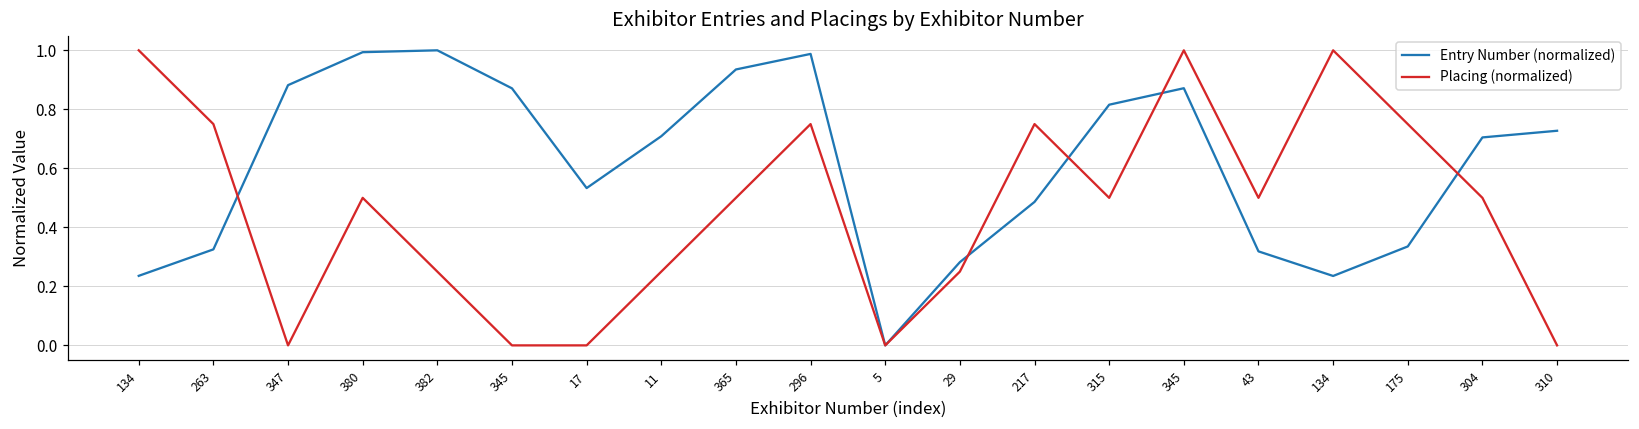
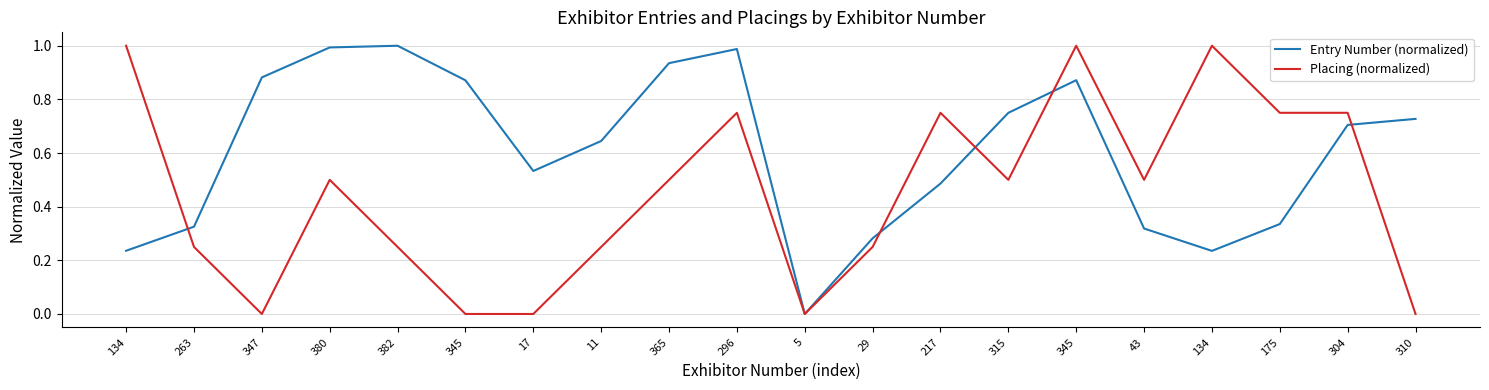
  {
    "Entry Number (normalized)": {
      "263": 0.33,
      "347": 0.88,
      "380": 0.99,
      "382": 1.00,
      "17": 0.53,
-     "11": 0.71,
+     "11": 0.64,
      "365": 0.94,
      "296": 0.99,
      "29": 0.28,
      "217": 0.49,
-     "315": 0.82,
+     "315": 0.75,
      "43": 0.32,
      "175": 0.34,
      "304": 0.70,
      "310": 0.73
    },
    "Placing (normalized)": {
-     "263": 0.75,
+     "263": 0.25,
      "347": 0.00,
      "380": 0.50,
      "382": 0.25,
      "17": 0.00,
      "11": 0.25,
      "365": 0.50,
      "296": 0.75,
      "29": 0.25,
      "217": 0.75,
      "315": 0.50,
      "43": 0.50,
      "175": 0.75,
-     "304": 0.50,
+     "304": 0.75,
      "310": 0.00
    }
  }
